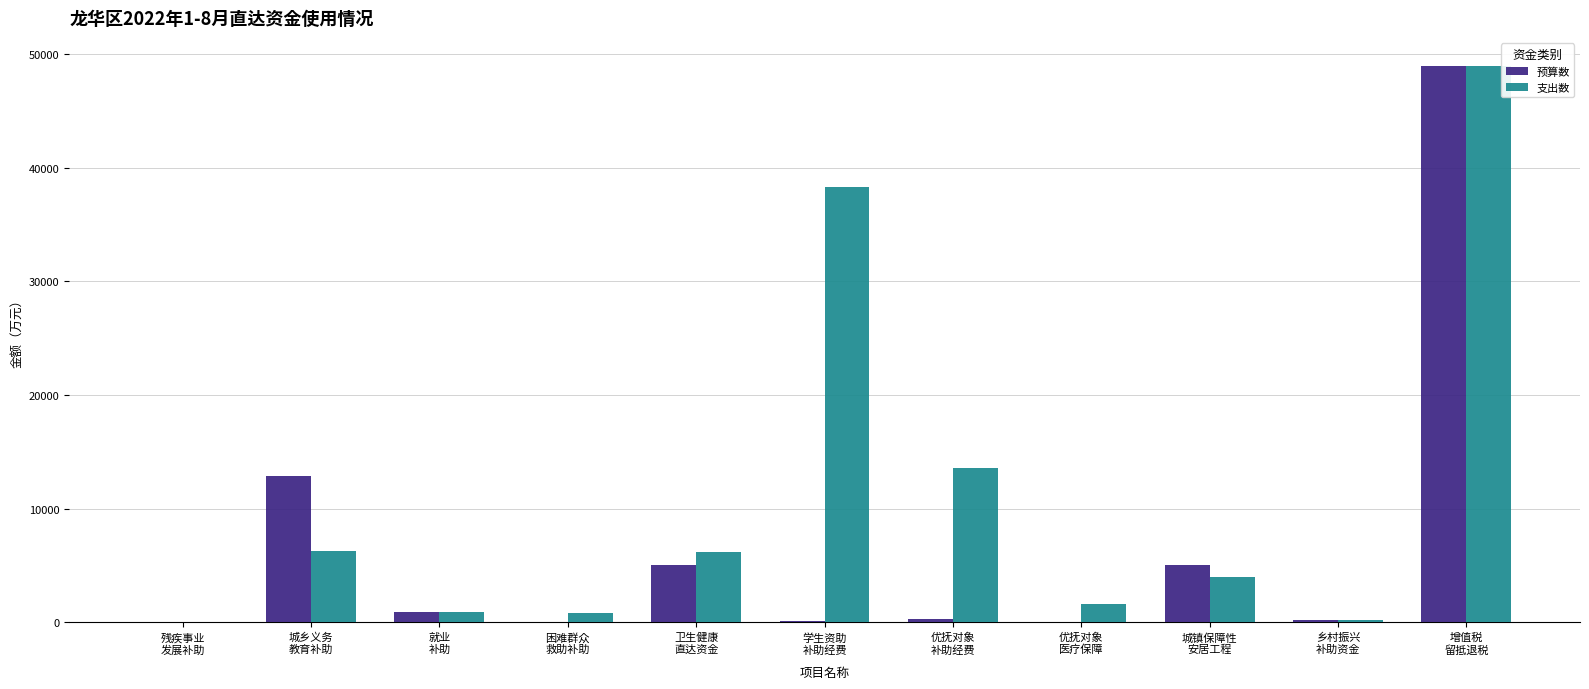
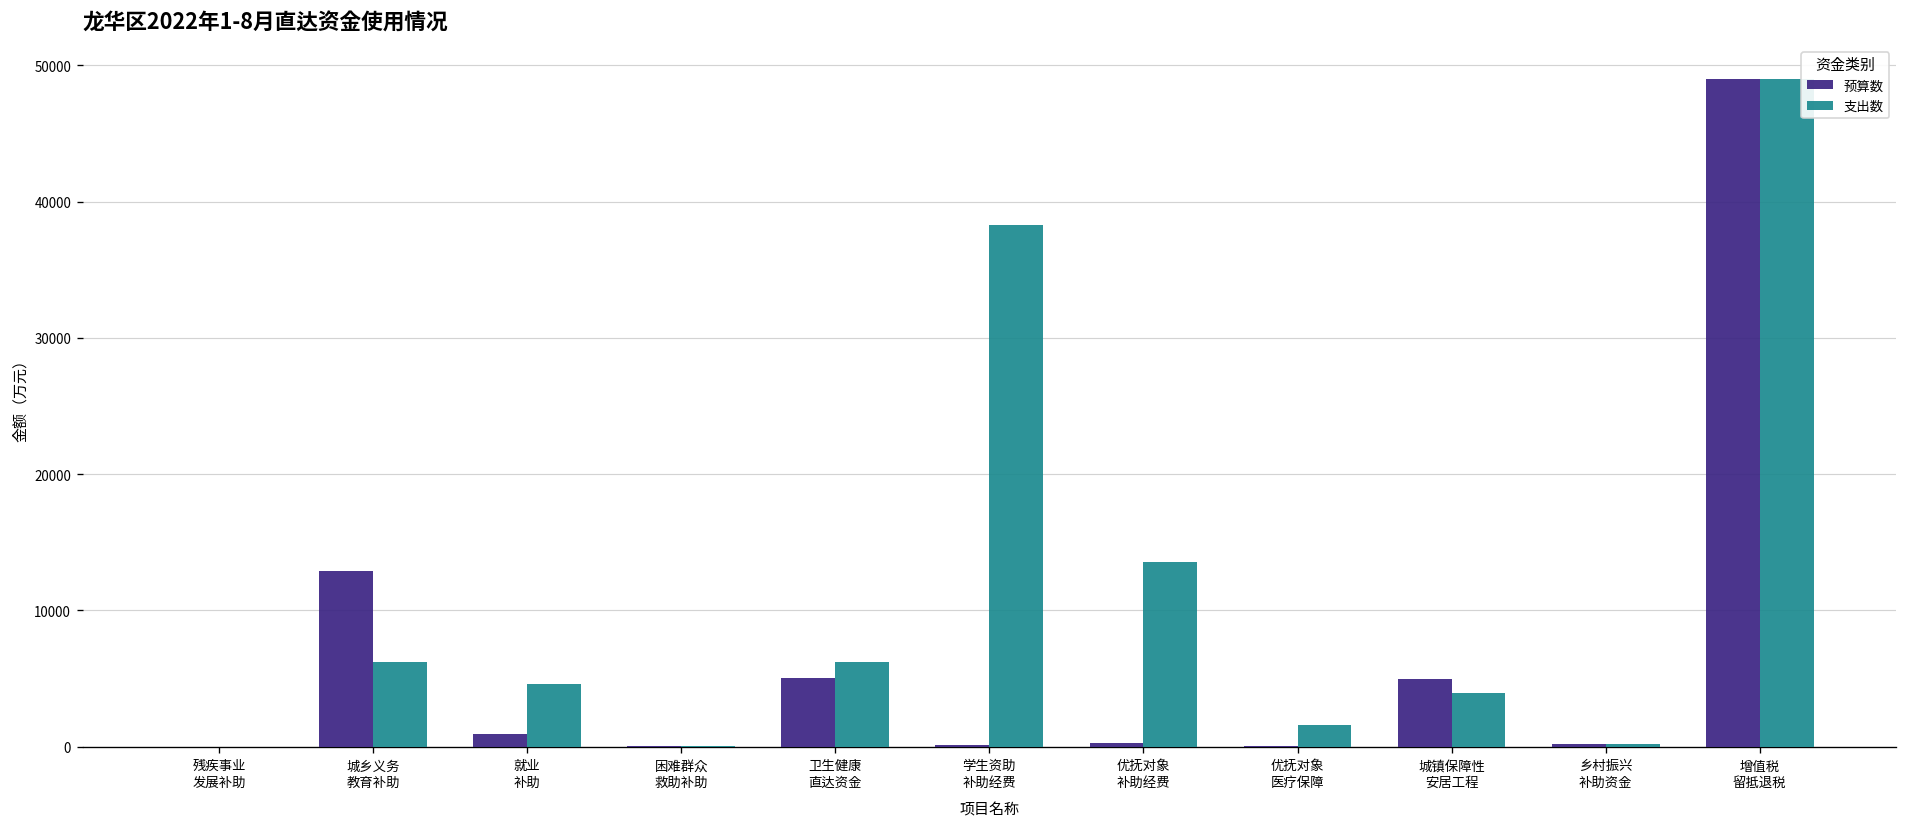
  {
    "预算数": {
      "城乡义务 教育补助": 12900,
      "就业 补助": 900,
      "卫生健康 直达资金": 5000,
      "优抚对象 补助经费": 300,
      "城镇保障性 安居工程": 5000,
      "增值税 留抵退税": 49000
    },
    "支出数": {
      "城乡义务 教育补助": 6200,
-     "就业 补助": 900,
-     "困难群众 救助补助": 800,
+     "就业 补助": 4600,
+     "困难群众 救助补助": 0,
      "卫生健康 直达资金": 6200,
      "学生资助 补助经费": 38300,
      "优抚对象 补助经费": 13500,
      "优抚对象 医疗保障": 1600,
      "城镇保障性 安居工程": 4000,
      "增值税 留抵退税": 49000
    }
  }
